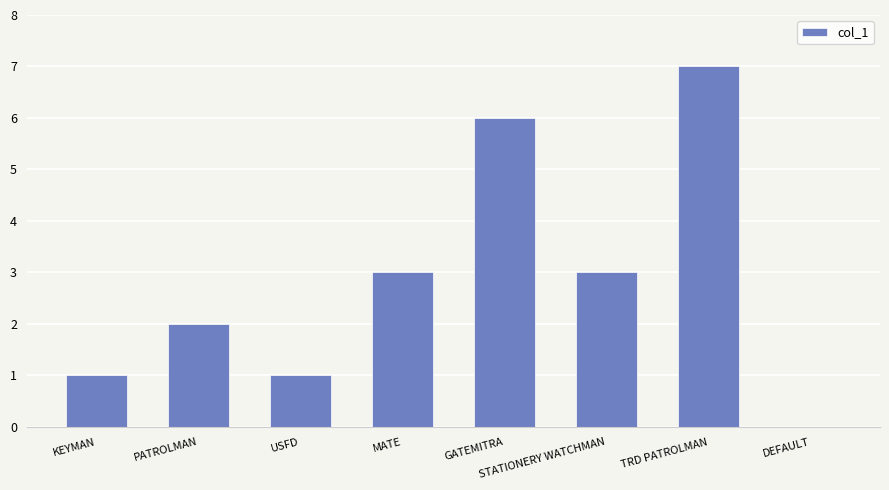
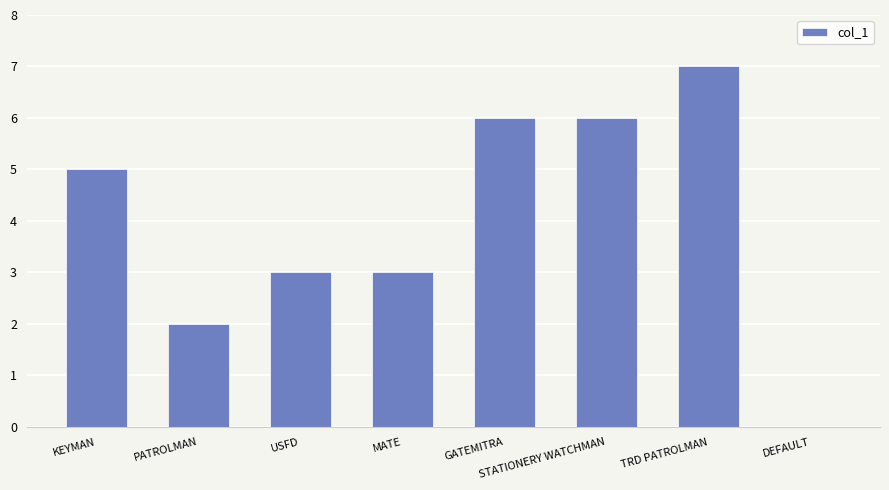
  {
-   "KEYMAN": 1,
+   "KEYMAN": 5,
    "PATROLMAN": 2,
-   "USFD": 1,
+   "USFD": 3,
    "MATE": 3,
    "GATEMITRA": 6,
-   "STATIONERY WATCHMAN": 3,
+   "STATIONERY WATCHMAN": 6,
    "TRD PATROLMAN": 7,
    "DEFAULT": 0
  }
